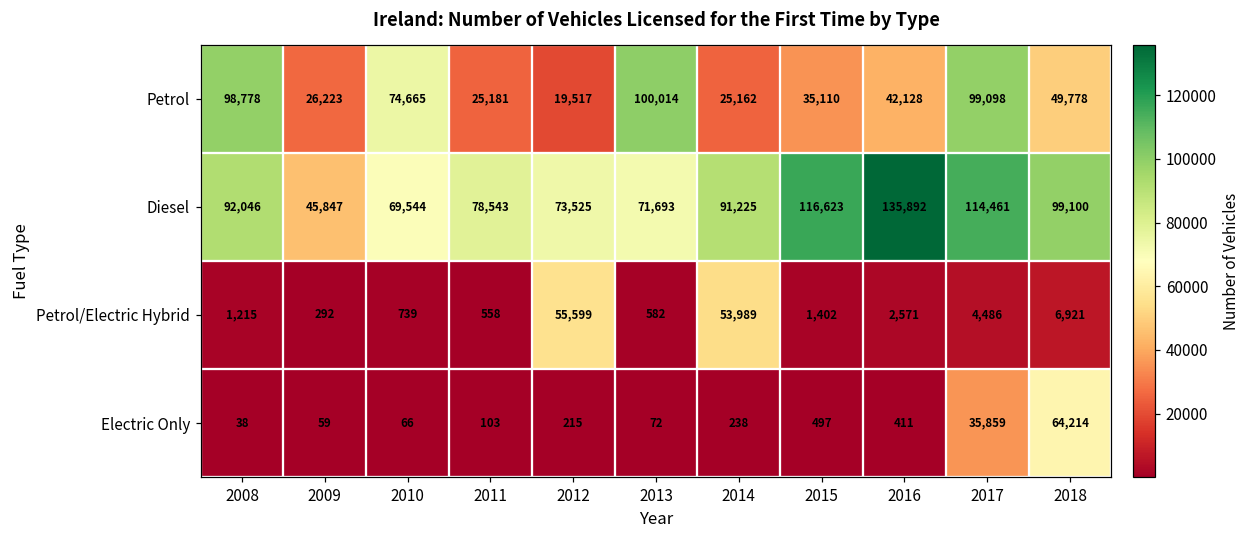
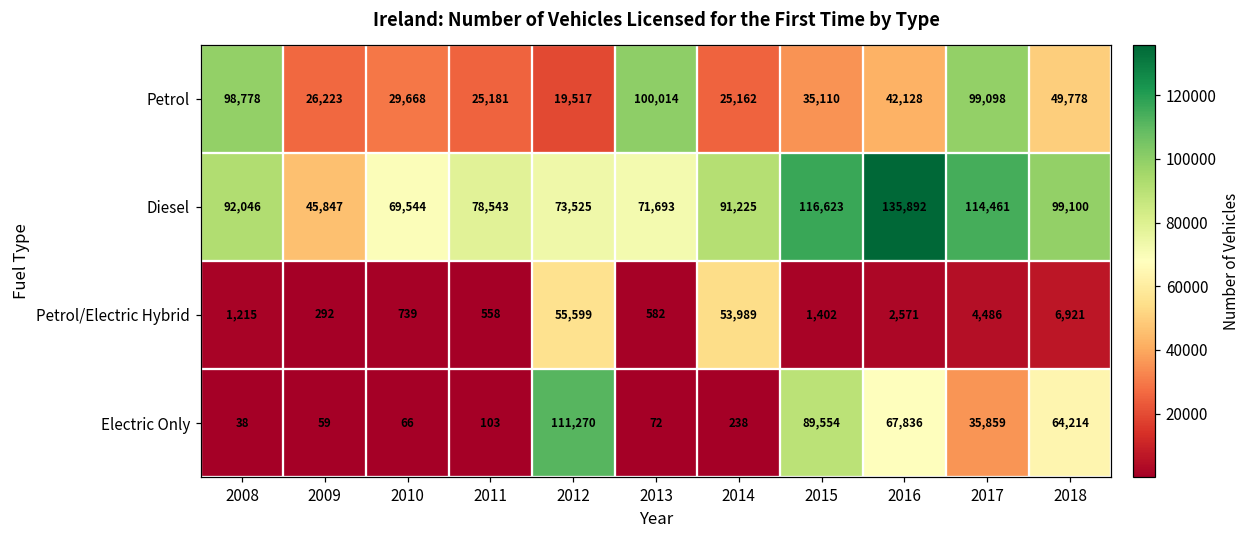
  {
    "Petrol": {
      "2008": "98,778",
      "2009": "26,223",
-     "2010": "74,665",
+     "2010": "29,668",
      "2011": "25,181",
      "2012": "19,517",
      "2013": "100,014",
      "2014": "25,162",
      "2015": "35,110",
      "2016": "42,128",
      "2017": "99,098",
      "2018": "49,778"
    },
    "Diesel": {
      "2008": "92,046",
      "2009": "45,847",
      "2010": "69,544",
      "2011": "78,543",
      "2012": "73,525",
      "2013": "71,693",
      "2014": "91,225",
      "2015": "116,623",
      "2016": "135,892",
      "2017": "114,461",
      "2018": "99,100"
    },
    "Petrol/Electric Hybrid": {
      "2008": "1,215",
      "2009": "292",
      "2010": "739",
      "2011": "558",
      "2012": "55,599",
      "2013": "582",
      "2014": "53,989",
      "2015": "1,402",
      "2016": "2,571",
      "2017": "4,486",
      "2018": "6,921"
    },
    "Electric Only": {
      "2008": "38",
      "2009": "59",
      "2010": "66",
      "2011": "103",
-     "2012": "215",
+     "2012": "111,270",
      "2013": "72",
      "2014": "238",
-     "2015": "497",
-     "2016": "411",
+     "2015": "89,554",
+     "2016": "67,836",
      "2017": "35,859",
      "2018": "64,214"
    }
  }
